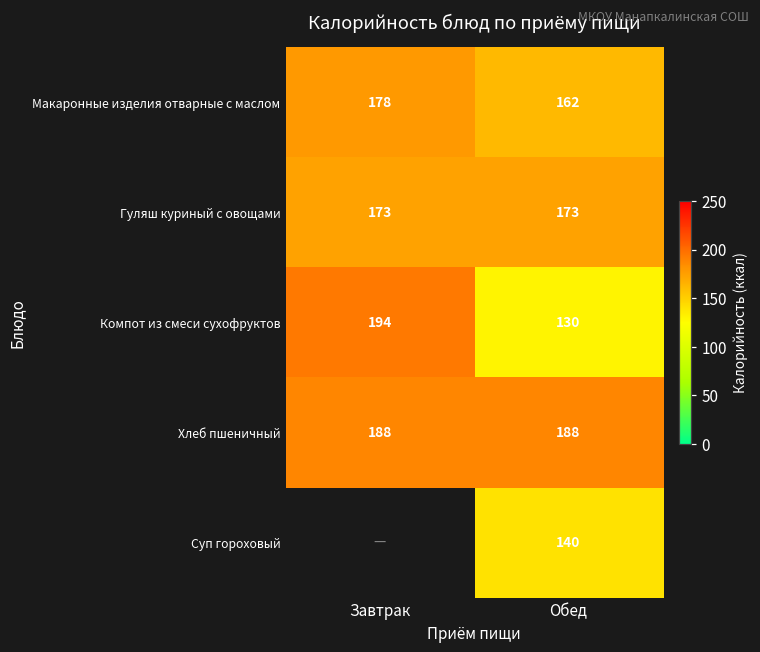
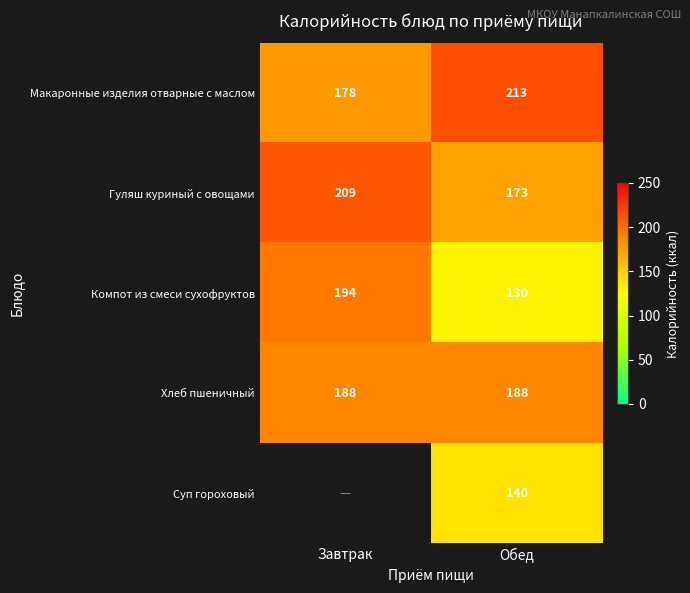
  {
    "Макаронные изделия отварные с маслом": {
      "Завтрак": 178,
-     "Обед": 162
+     "Обед": 213
    },
    "Гуляш куриный с овощами": {
-     "Завтрак": 173,
+     "Завтрак": 209,
      "Обед": 173
    },
    "Компот из смеси сухофруктов": {
      "Завтрак": 194,
      "Обед": 130
    },
    "Хлеб пшеничный": {
      "Завтрак": 188,
      "Обед": 188
    },
    "Суп гороховый": {
      "Обед": 140
    }
  }
